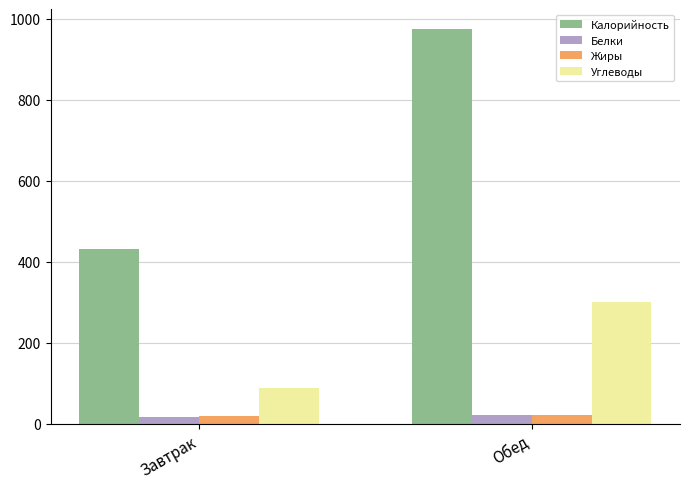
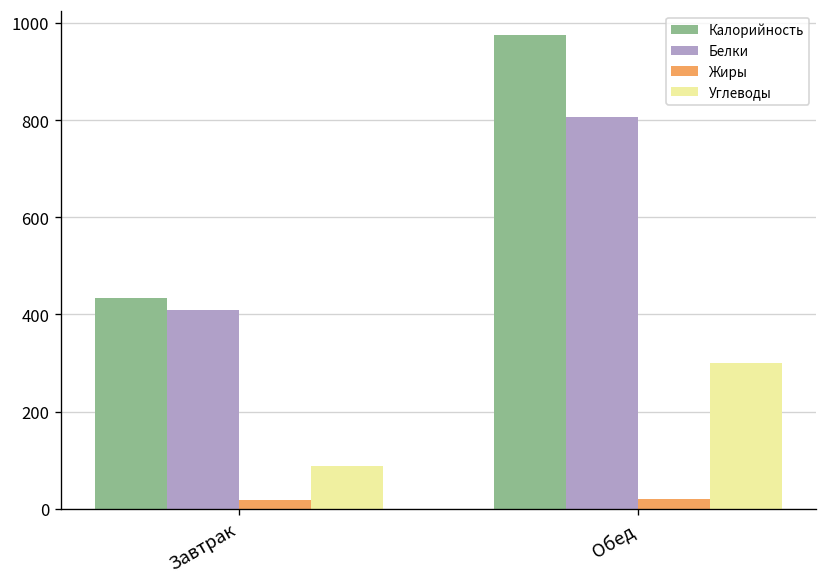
  {
    "Калорийность": {
      "Завтрак": 430,
      "Обед": 980
    },
    "Белки": {
-     "Завтрак": 20,
-     "Обед": 20
+     "Завтрак": 410,
+     "Обед": 810
    },
    "Жиры": {
      "Завтрак": 20,
      "Обед": 20
    },
    "Углеводы": {
      "Завтрак": 90,
      "Обед": 300
    }
  }
